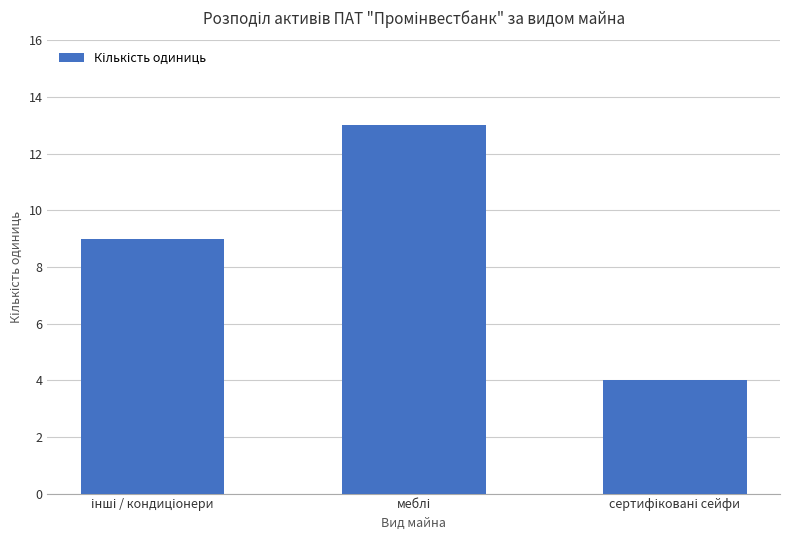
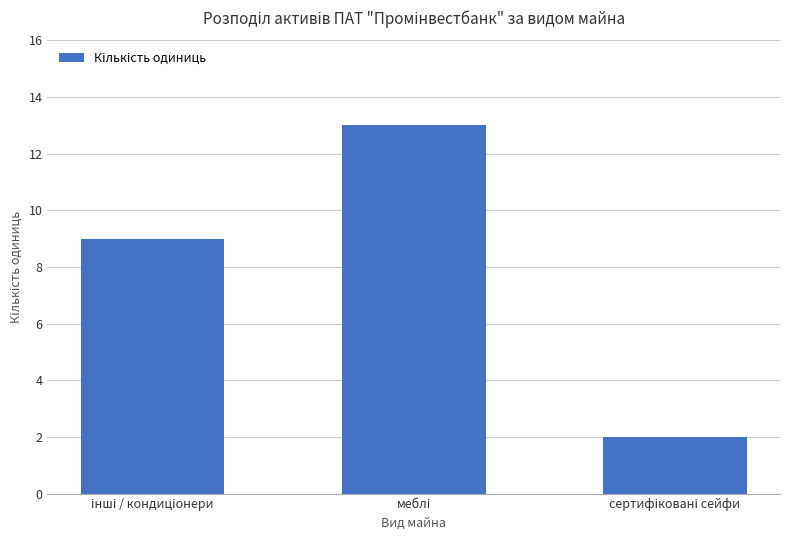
  {
    "інші / кондиціонери": 9,
    "меблі": 13,
-   "сертифіковані сейфи": 4
+   "сертифіковані сейфи": 2
  }
